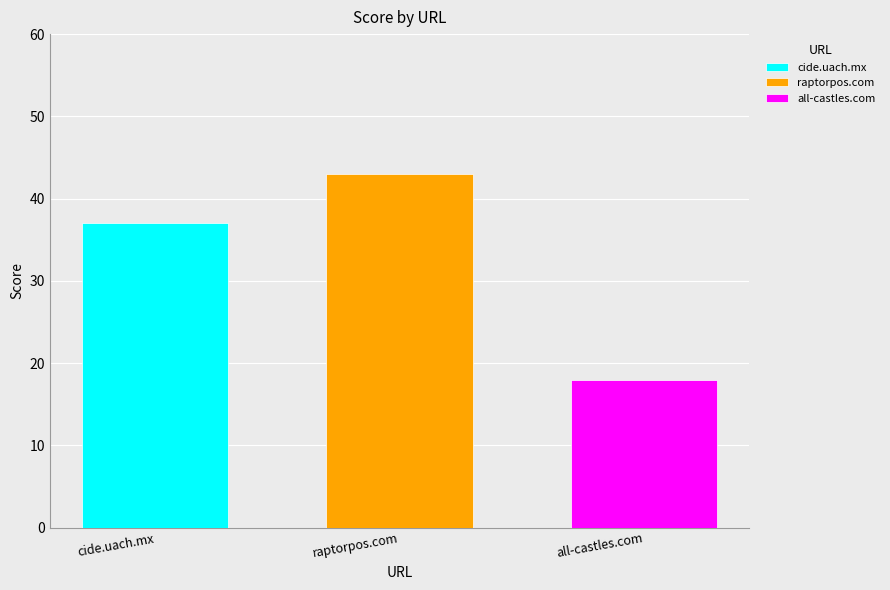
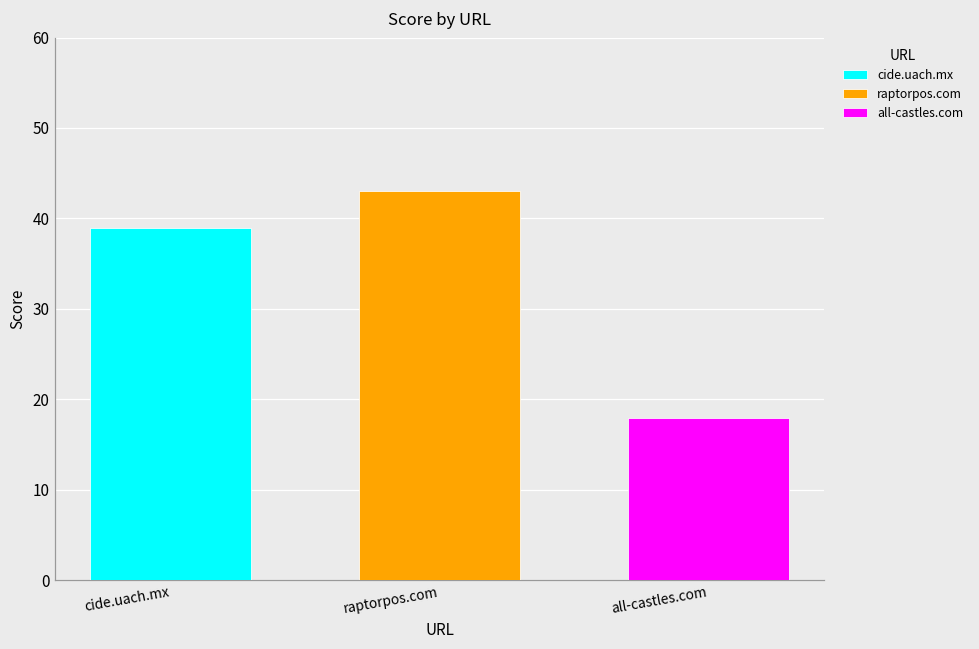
  {
-   "cide.uach.mx": 37,
+   "cide.uach.mx": 39,
    "raptorpos.com": 43,
    "all-castles.com": 18
  }
